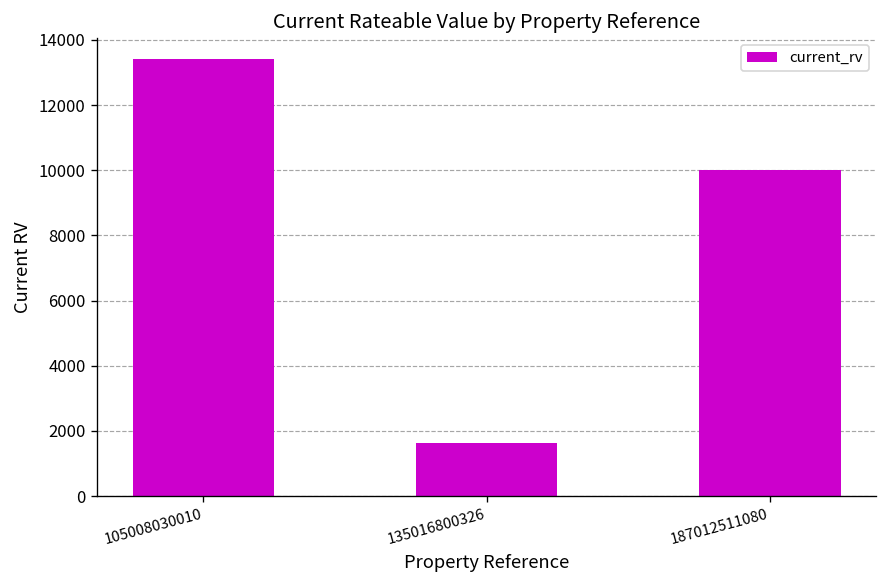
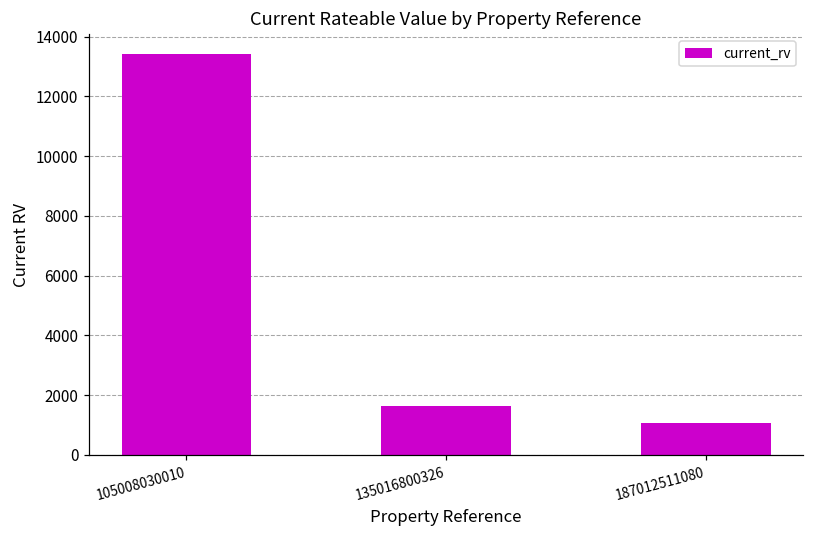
  {
    "105008030010": 13400,
    "135016800326": 1600,
-   "187012511080": 10000
+   "187012511080": 1000
  }
